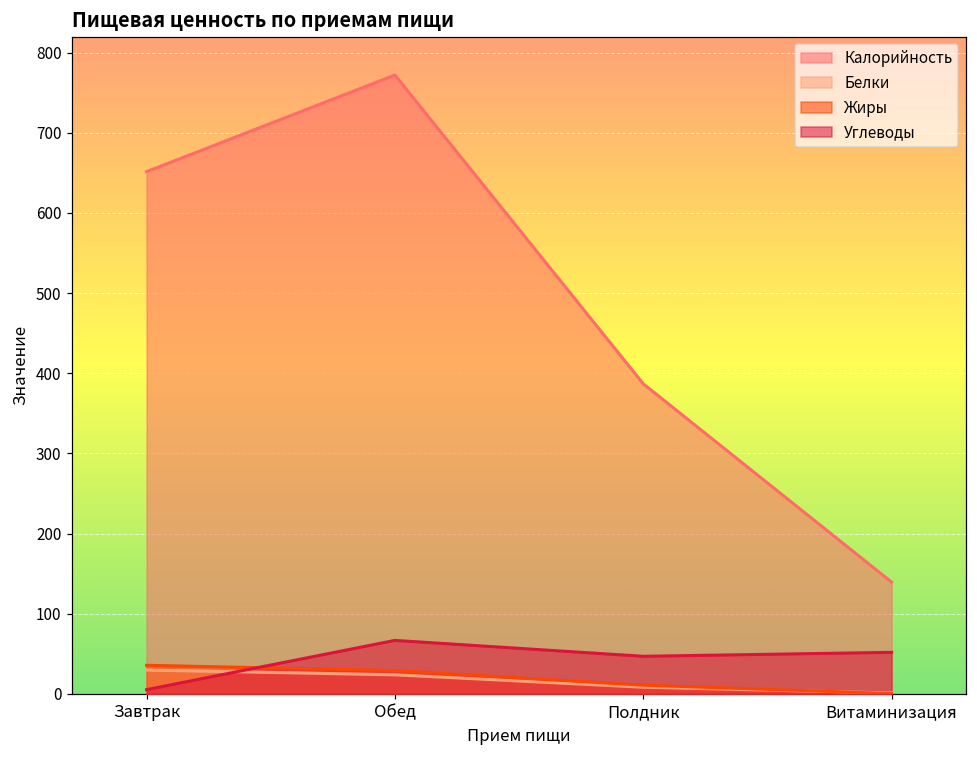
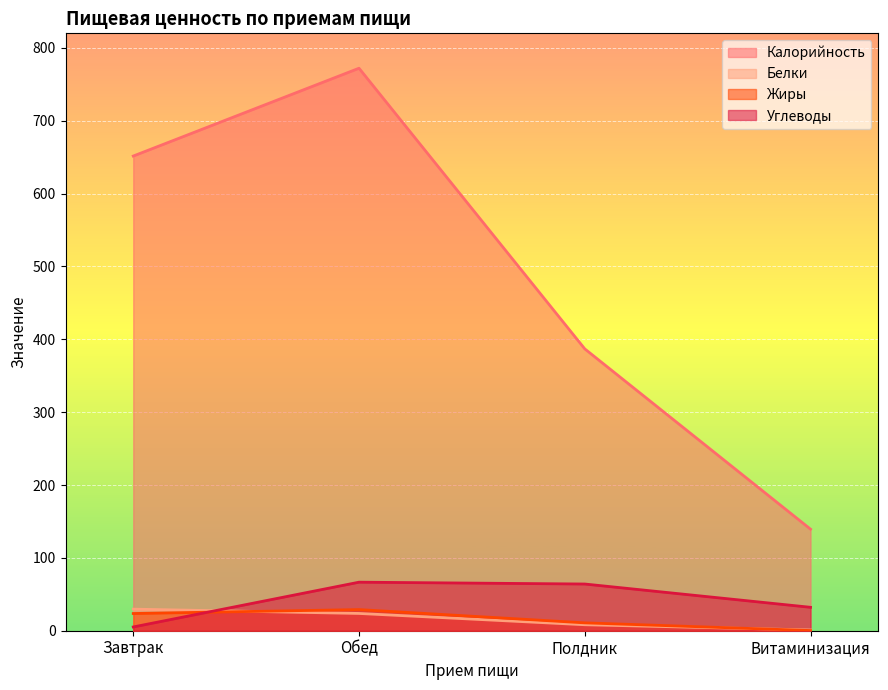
  {
    "Жиры": {
-     "Завтрак": 40,
+     "Завтрак": 20,
      "Обед": 30
    },
    "Углеводы": {
      "Завтрак": 10,
      "Обед": 70,
-     "Полдник": 50,
-     "Витаминизация": 50
+     "Полдник": 60,
+     "Витаминизация": 30
    }
  }
